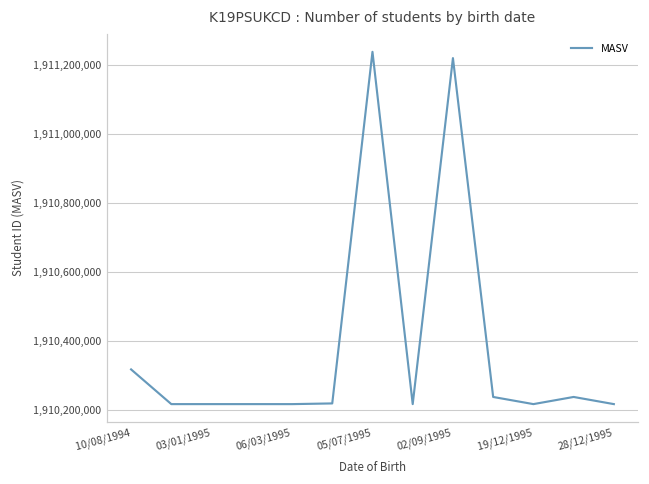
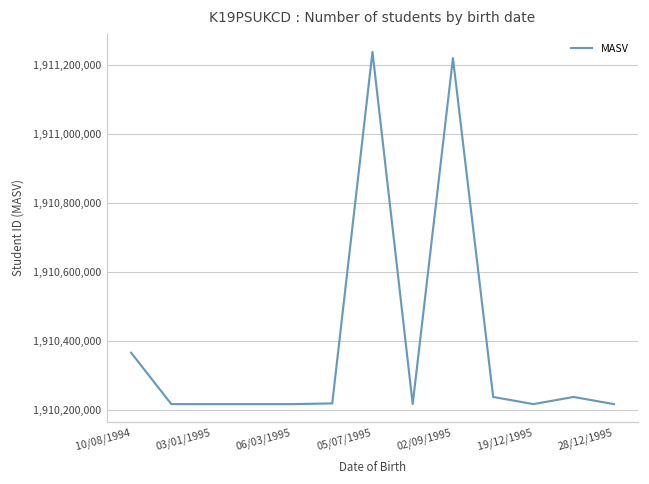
  {
-   "10/08/1994": "1,910,320,000",
+   "10/08/1994": "1,910,370,000",
    "03/01/1995": "1,910,220,000",
    "06/03/1995": "1,910,220,000",
    "05/07/1995": "1,911,240,000"
  }
